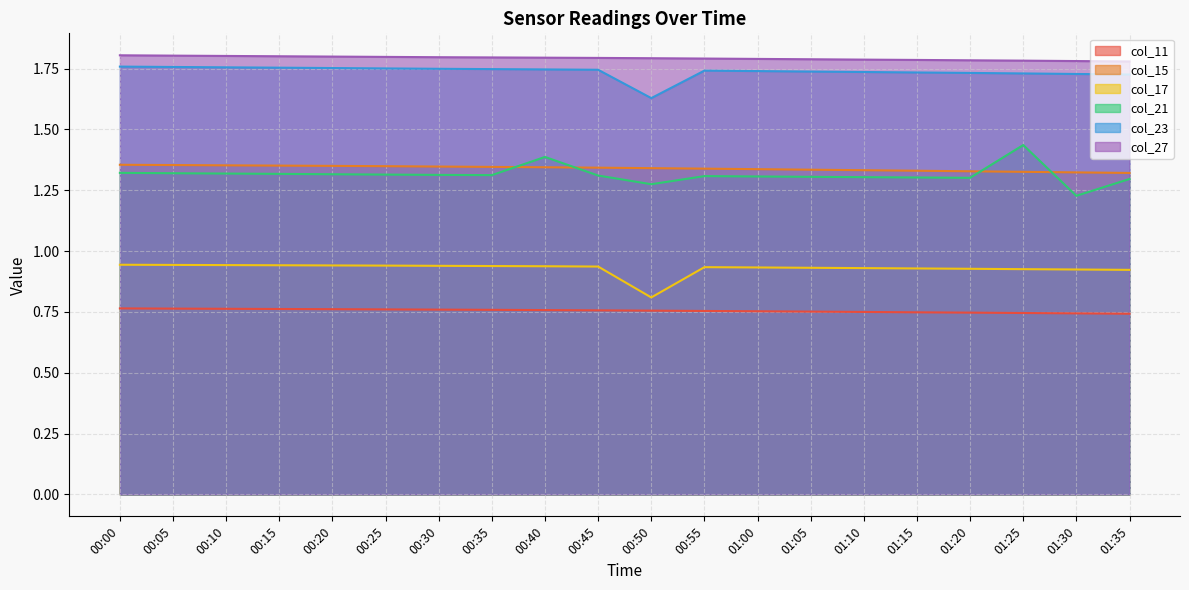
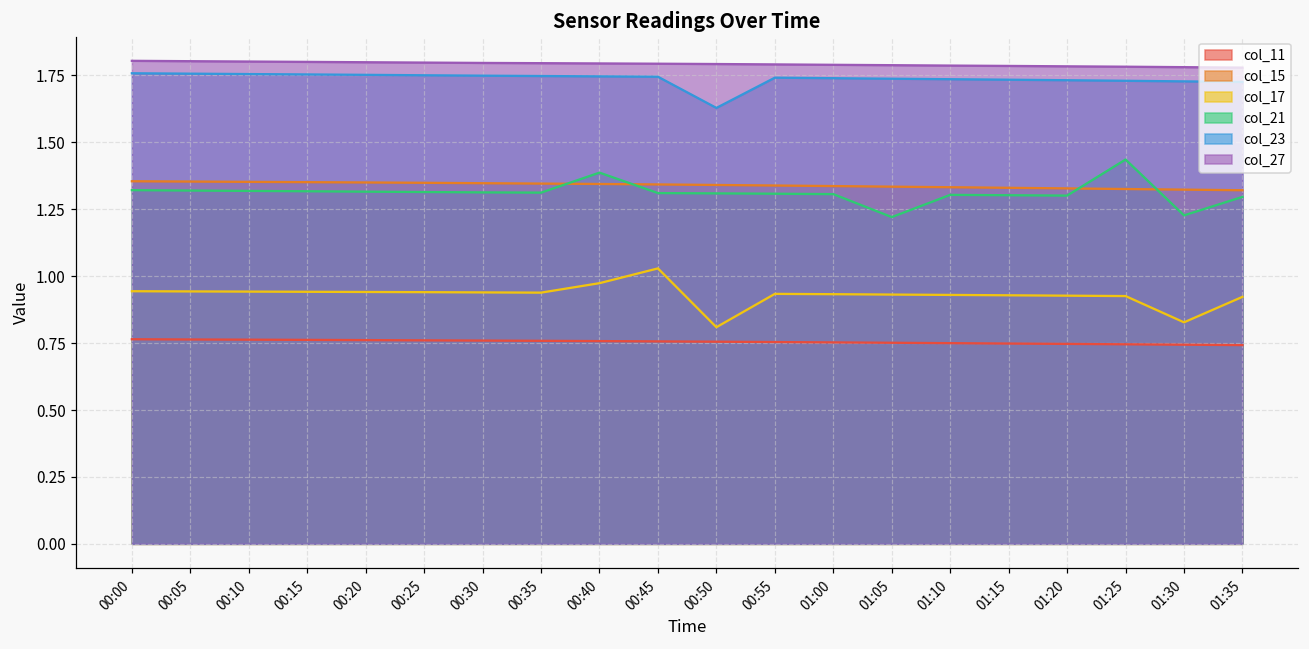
  {
    "col_17": {
      "00:00": 0.94,
      "00:05": 0.94,
      "00:10": 0.94,
      "00:15": 0.94,
      "00:20": 0.94,
      "00:25": 0.94,
      "00:30": 0.94,
      "00:35": 0.94,
-     "00:40": 0.94,
-     "00:45": 0.94,
+     "00:40": 0.97,
+     "00:45": 1.03,
      "00:50": 0.81,
      "00:55": 0.93,
      "01:00": 0.93,
      "01:05": 0.93,
      "01:10": 0.93,
      "01:15": 0.93,
      "01:20": 0.93,
      "01:25": 0.93,
-     "01:30": 0.92,
+     "01:30": 0.83,
      "01:35": 0.92
    },
    "col_21": {
      "00:00": 1.32,
      "00:05": 1.32,
      "00:10": 1.32,
      "00:15": 1.32,
      "00:20": 1.32,
      "00:25": 1.31,
      "00:30": 1.31,
      "00:35": 1.31,
      "00:40": 1.39,
      "00:45": 1.31,
-     "00:50": 1.27,
+     "00:50": 1.31,
      "00:55": 1.31,
      "01:00": 1.31,
-     "01:05": 1.31,
+     "01:05": 1.22,
      "01:10": 1.30,
      "01:15": 1.30,
      "01:20": 1.30,
      "01:25": 1.44,
      "01:30": 1.23,
      "01:35": 1.30
    },
    "col_23": {
      "00:00": 1.76,
      "00:05": 1.76,
      "00:10": 1.76,
      "00:15": 1.75,
      "00:20": 1.75,
      "00:25": 1.75,
      "00:30": 1.75,
      "00:35": 1.75,
      "00:40": 1.75,
      "00:45": 1.75,
      "00:50": 1.63,
      "00:55": 1.74,
      "01:00": 1.74,
      "01:05": 1.74,
      "01:10": 1.74,
      "01:15": 1.73,
      "01:20": 1.73,
      "01:25": 1.73,
      "01:30": 1.73
    },
    "col_27": {
      "00:00": 1.80,
      "00:05": 1.80,
      "00:10": 1.80,
      "00:15": 1.80,
      "00:20": 1.80,
      "00:25": 1.80,
      "00:30": 1.80,
      "00:35": 1.80,
      "00:40": 1.79,
      "00:45": 1.79,
      "00:50": 1.79,
      "00:55": 1.79,
      "01:00": 1.79,
      "01:05": 1.79,
      "01:10": 1.79,
      "01:15": 1.79,
      "01:20": 1.78,
      "01:25": 1.78,
      "01:30": 1.78
    }
  }
